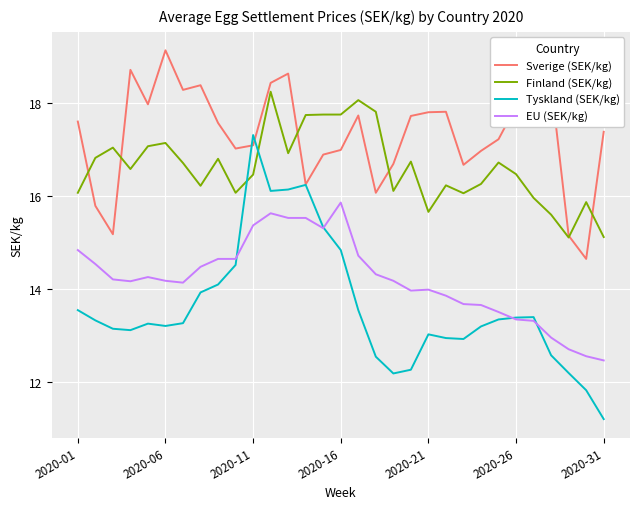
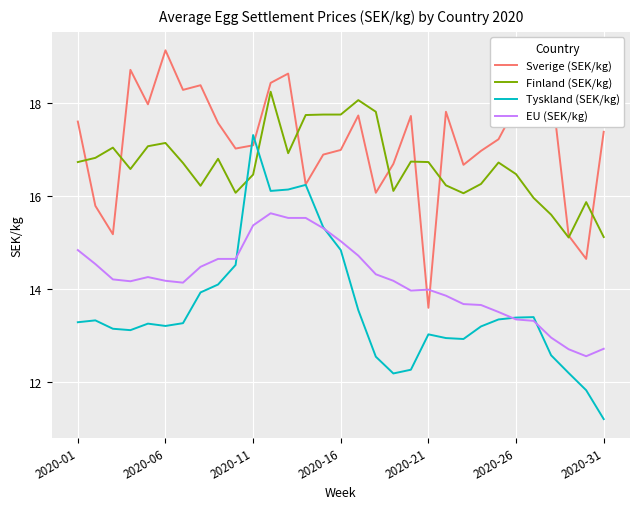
  {
    "Sverige (SEK/kg)": {
      "2020-01": 17.6,
      "2020-06": 19.1,
      "2020-11": 17.1,
      "2020-16": 17.0,
-     "2020-21": 17.8,
+     "2020-21": 13.6,
      "2020-31": 17.4
    },
    "Finland (SEK/kg)": {
-     "2020-01": 16.1,
+     "2020-01": 16.7,
      "2020-06": 17.1,
      "2020-11": 16.5,
      "2020-16": 17.8,
-     "2020-21": 15.7,
+     "2020-21": 16.7,
      "2020-26": 16.5,
      "2020-31": 15.1
    },
    "Tyskland (SEK/kg)": {
-     "2020-01": 13.6,
+     "2020-01": 13.3,
      "2020-06": 13.2,
      "2020-11": 17.3,
      "2020-16": 14.8,
      "2020-21": 13.0,
      "2020-31": 11.2
    },
    "EU (SEK/kg)": {
      "2020-01": 14.8,
      "2020-06": 14.2,
      "2020-11": 15.4,
-     "2020-16": 15.9,
+     "2020-16": 15.0,
      "2020-21": 14.0,
-     "2020-31": 12.5
+     "2020-31": 12.7
    }
  }
